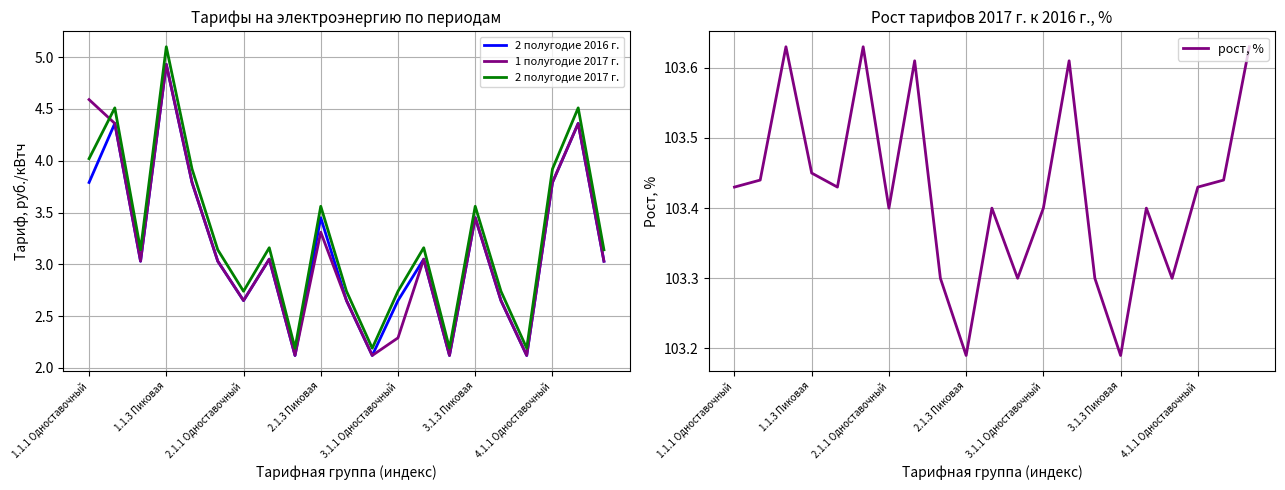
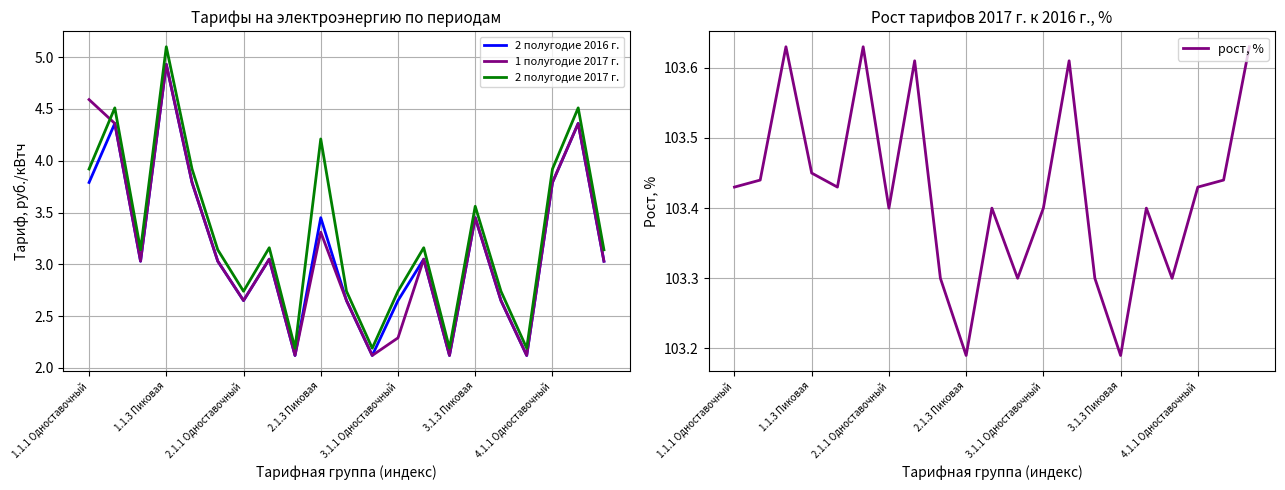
  {
    "Тарифы на электроэнергию по периодам": {
      "2 полугодие 2016 г.": {
        "1.1.1 Одноставочный": 3.79,
        "2.1.3 Пиковая": 3.45,
        "3.1.1 Одноставочный": 2.65
      },
      "1 полугодие 2017 г.": {
        "1.1.1 Одноставочный": 4.59,
        "2.1.3 Пиковая": 3.31,
        "3.1.1 Одноставочный": 2.29
      },
      "2 полугодие 2017 г.": {
-       "1.1.1 Одноставочный": 4.02,
+       "1.1.1 Одноставочный": 3.92,
        "1.1.3 Пиковая": 5.10,
        "2.1.1 Одноставочный": 2.74,
-       "2.1.3 Пиковая": 3.56,
+       "2.1.3 Пиковая": 4.21,
        "3.1.1 Одноставочный": 2.74,
        "3.1.3 Пиковая": 3.56,
        "4.1.1 Одноставочный": 3.92
      }
    },
    "Рост тарифов 2017 г. к 2016 г., %": {
      "1.1.1 Одноставочный": 103.43,
      "1.1.3 Пиковая": 103.45,
      "2.1.1 Одноставочный": 103.40,
      "2.1.3 Пиковая": 103.19,
      "3.1.1 Одноставочный": 103.40,
      "3.1.3 Пиковая": 103.19,
      "4.1.1 Одноставочный": 103.43
    }
  }
